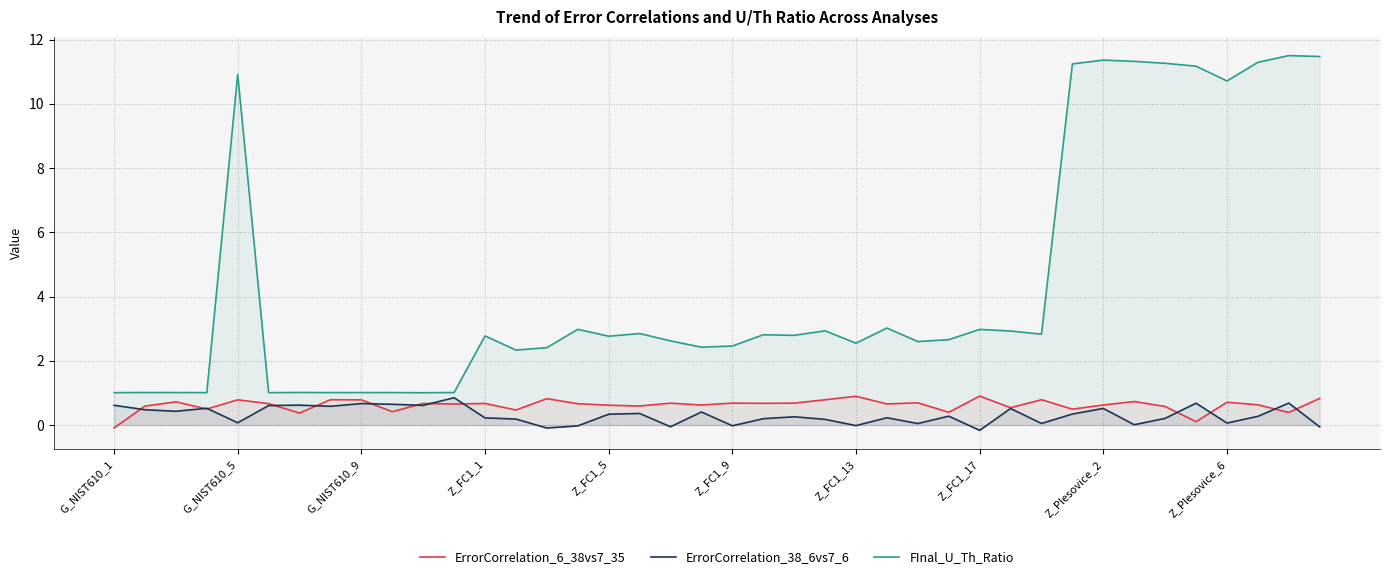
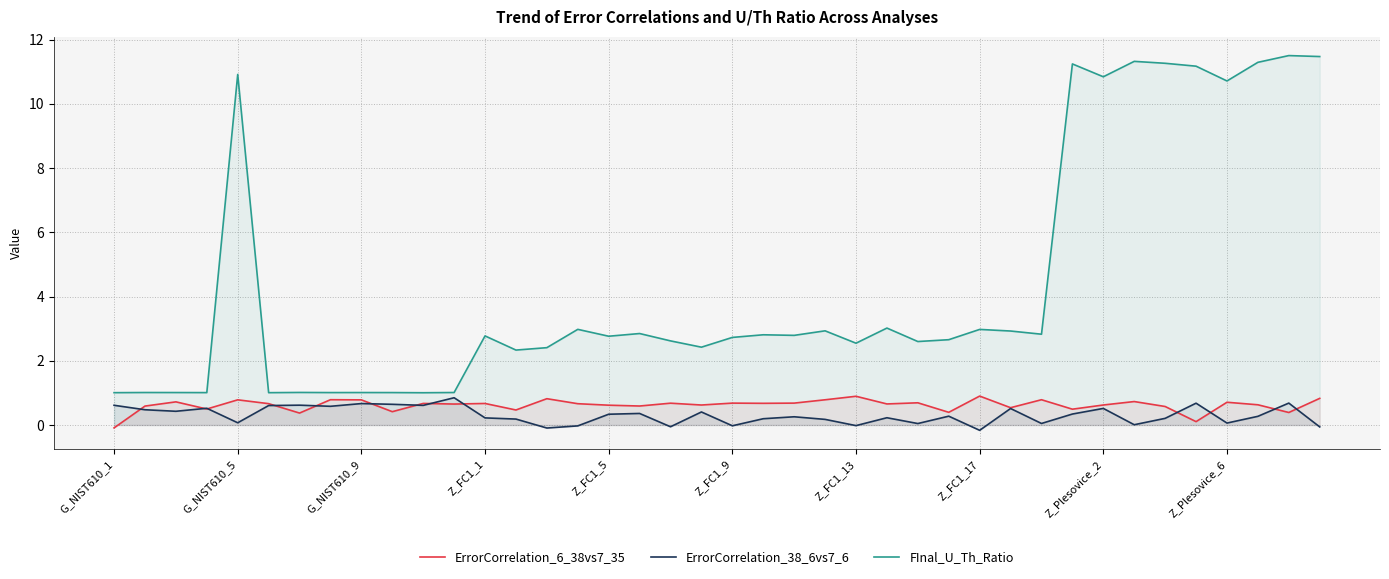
  {
    "FInal_U_Th_Ratio": {
      "G_NIST610_1": 1.0,
      "G_NIST610_5": 10.9,
      "G_NIST610_9": 1.0,
      "Z_FC1_1": 2.8,
      "Z_FC1_5": 2.8,
-     "Z_FC1_9": 2.5,
+     "Z_FC1_9": 2.7,
      "Z_FC1_13": 2.5,
      "Z_FC1_17": 3.0,
-     "Z_Plesovice_2": 11.4,
+     "Z_Plesovice_2": 10.8,
      "Z_Plesovice_6": 10.7
    }
  }
